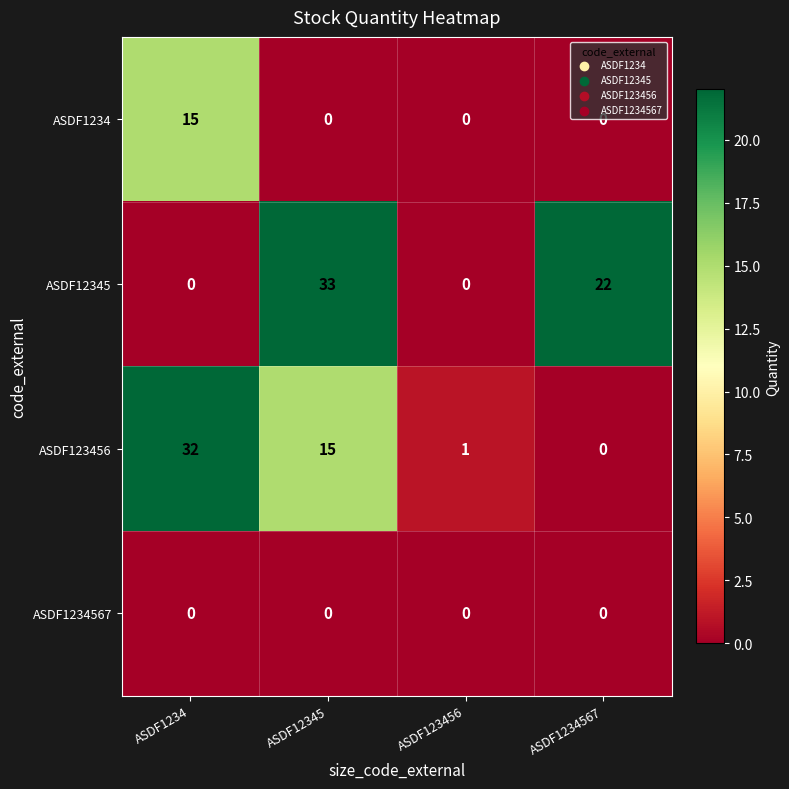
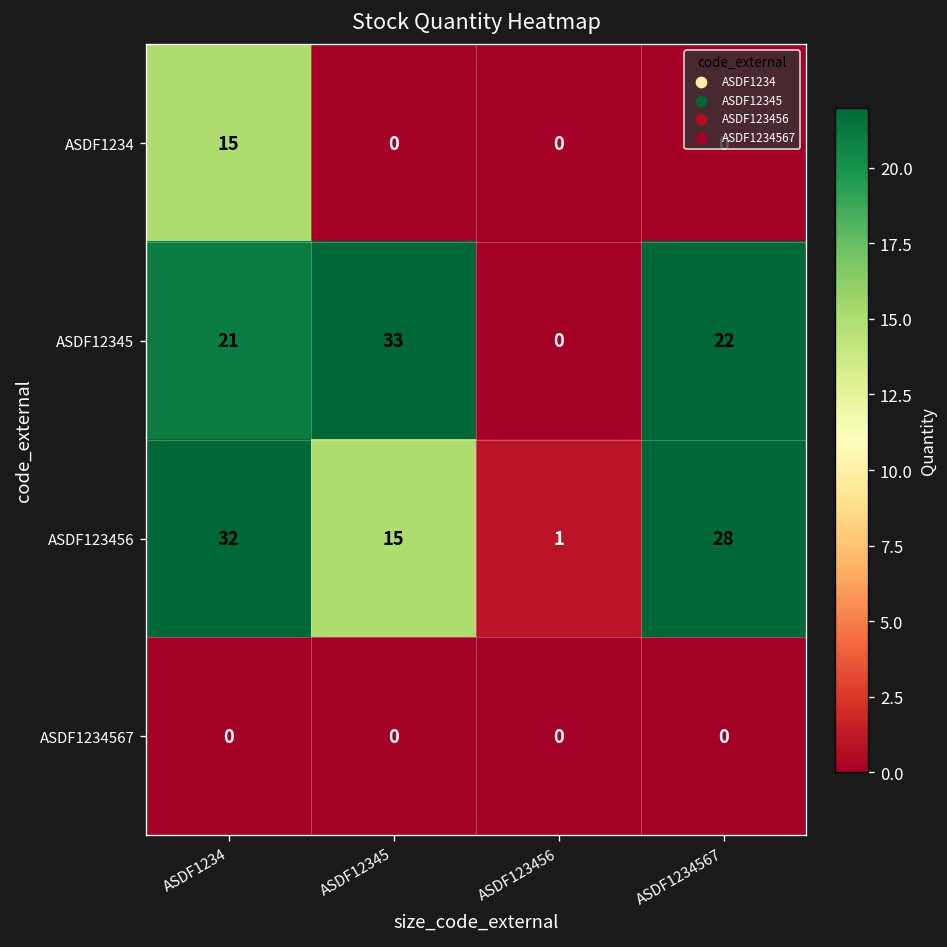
  {
    "ASDF1234": {
      "ASDF1234": 15,
      "ASDF12345": 0,
      "ASDF123456": 0
    },
    "ASDF12345": {
-     "ASDF1234": 0,
+     "ASDF1234": 21,
      "ASDF12345": 33,
      "ASDF123456": 0,
      "ASDF1234567": 22
    },
    "ASDF123456": {
      "ASDF1234": 32,
      "ASDF12345": 15,
      "ASDF123456": 1,
-     "ASDF1234567": 0
+     "ASDF1234567": 28
    },
    "ASDF1234567": {
      "ASDF1234": 0,
      "ASDF12345": 0,
      "ASDF123456": 0,
      "ASDF1234567": 0
    }
  }
